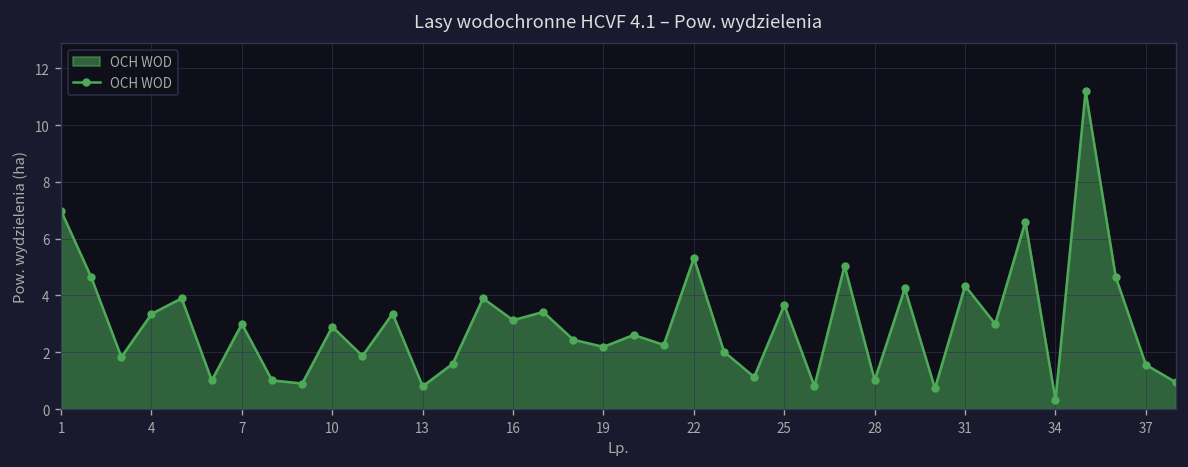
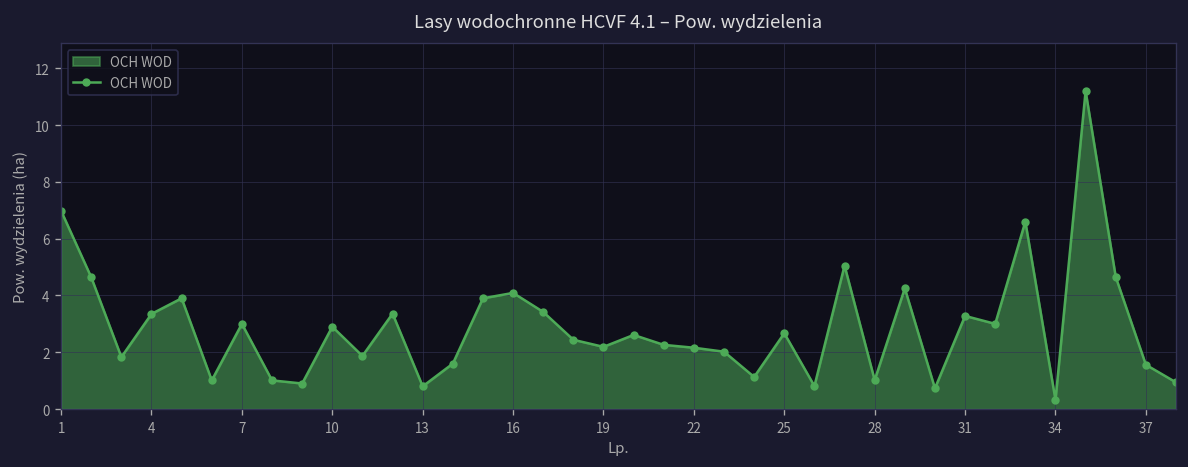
  {
    "1": 7.0,
    "4": 3.4,
    "7": 3.0,
    "10": 2.9,
    "13": 0.8,
-   "16": 3.1,
+   "16": 4.1,
    "19": 2.2,
-   "22": 5.3,
-   "25": 3.7,
+   "22": 2.2,
+   "25": 2.7,
    "28": 1.0,
-   "31": 4.3,
+   "31": 3.3,
    "34": 0.3,
    "37": 1.6
  }
